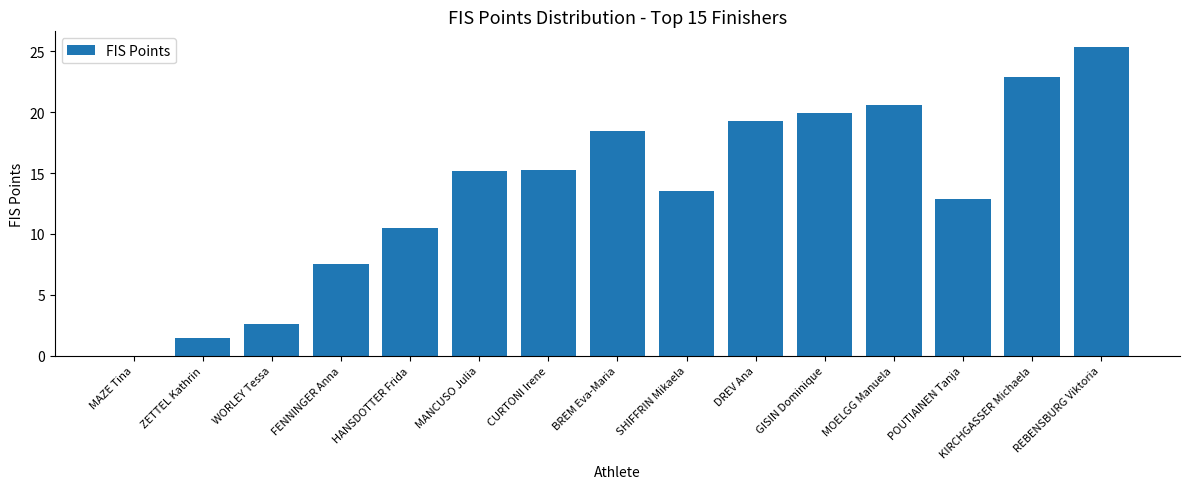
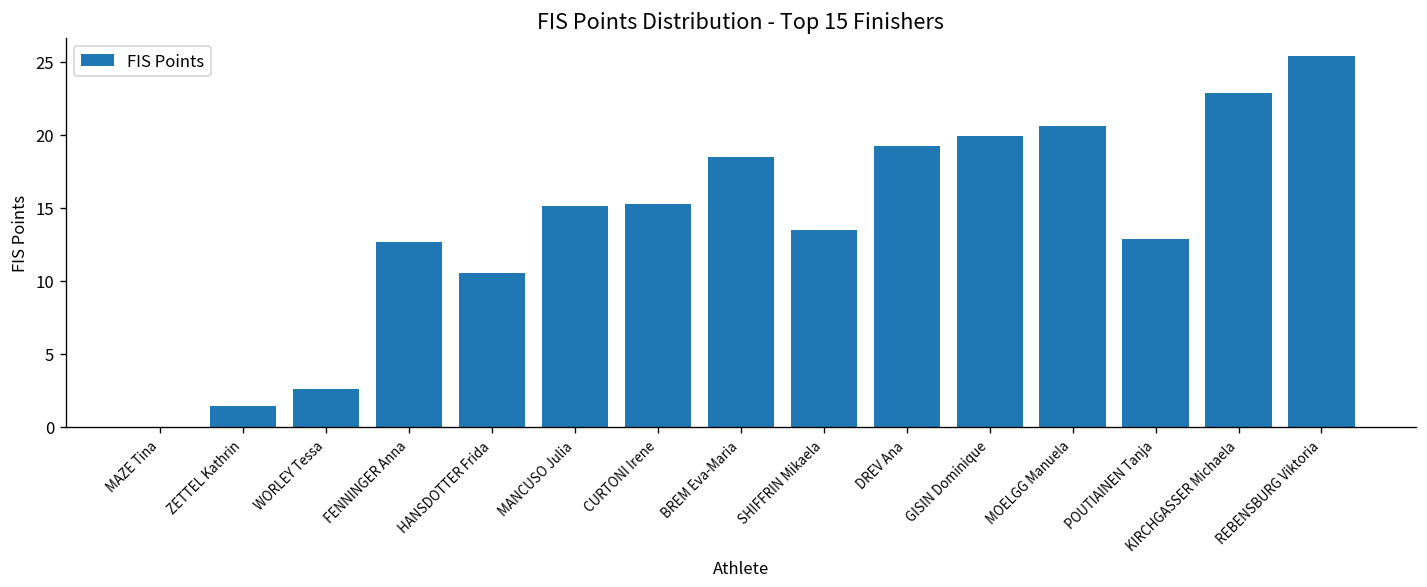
  {
    "MAZE Tina": 0.0,
    "ZETTEL Kathrin": 1.4,
    "WORLEY Tessa": 2.6,
-   "FENNINGER Anna": 7.5,
+   "FENNINGER Anna": 12.7,
    "HANSDOTTER Frida": 10.5,
    "MANCUSO Julia": 15.2,
    "CURTONI Irene": 15.3,
    "BREM Eva-Maria": 18.5,
    "SHIFFRIN Mikaela": 13.5,
    "DREV Ana": 19.3,
    "GISIN Dominique": 19.9,
    "MOELGG Manuela": 20.6,
    "POUTIAINEN Tanja": 12.9,
    "KIRCHGASSER Michaela": 22.9,
    "REBENSBURG Viktoria": 25.4
  }
